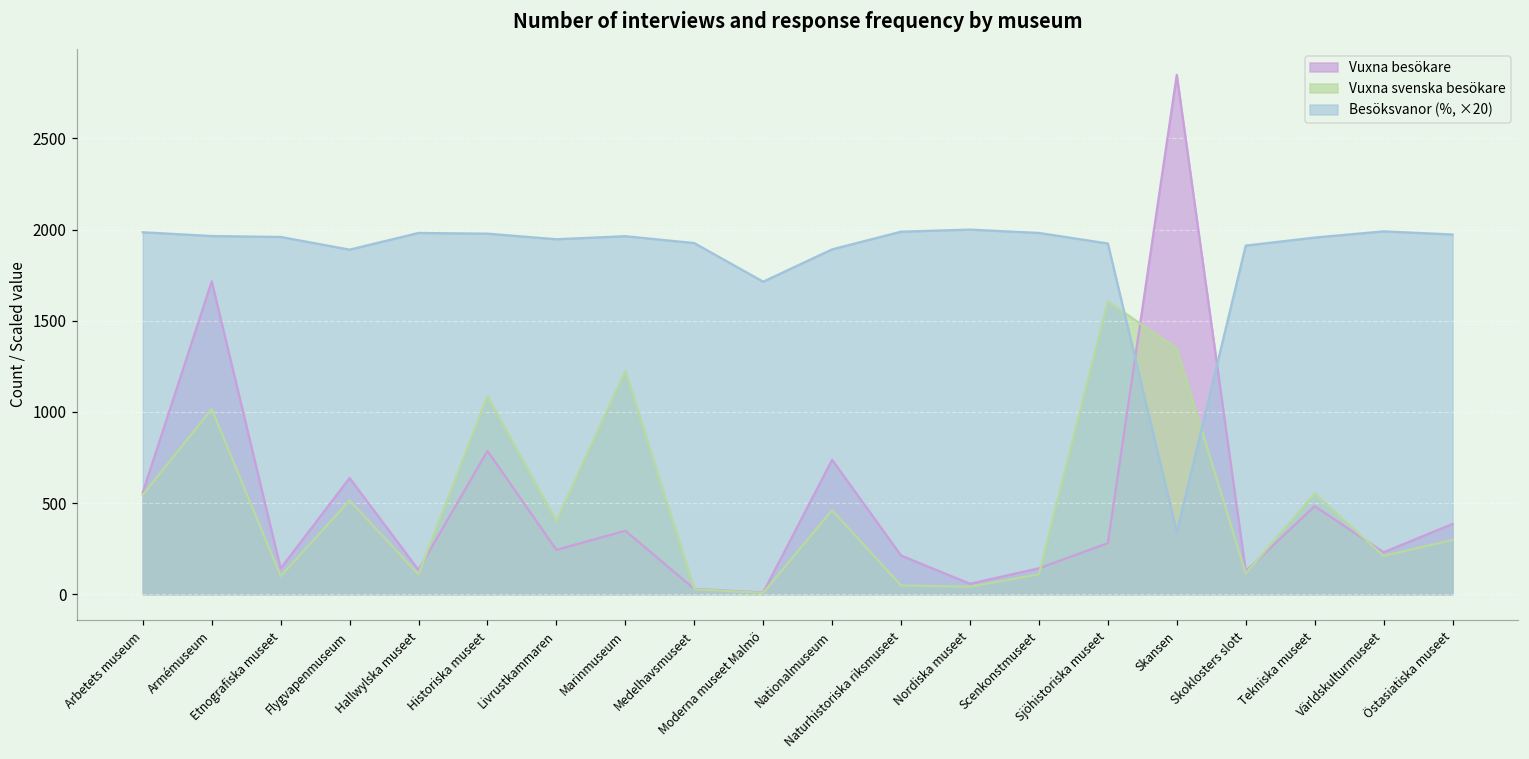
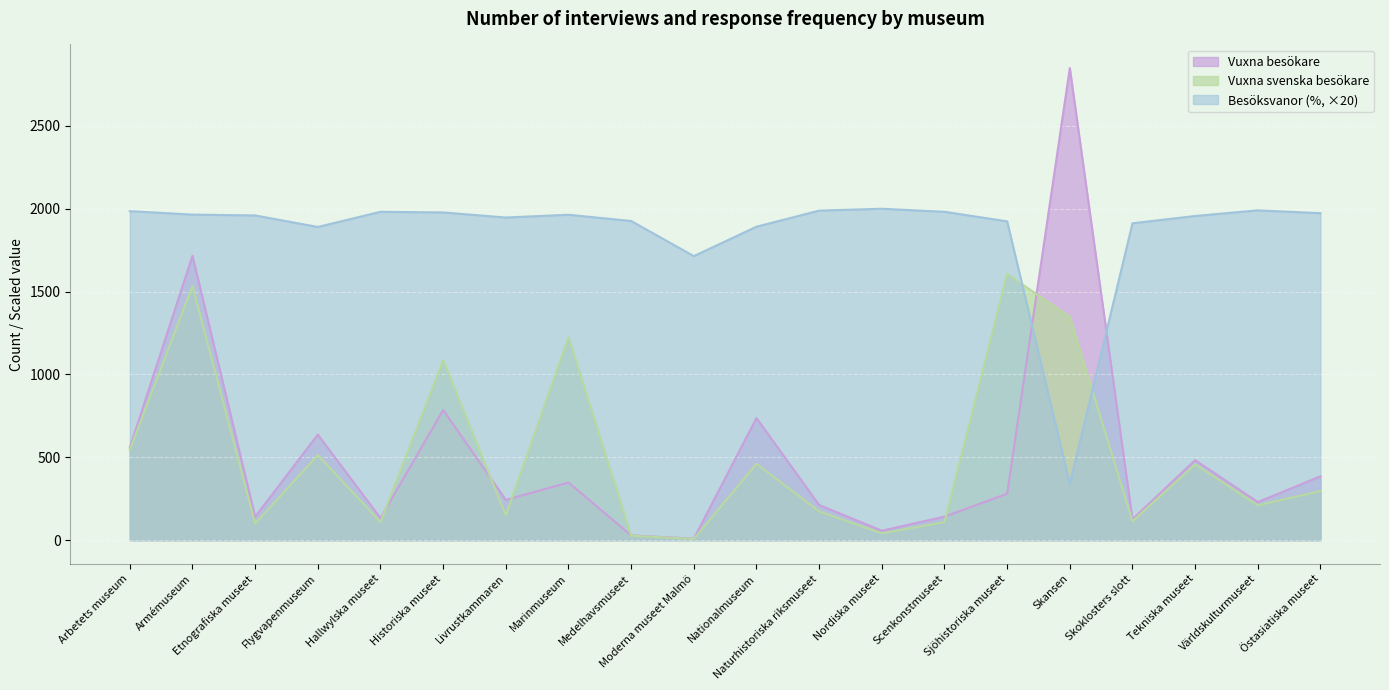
  {
    "Vuxna svenska besökare": {
-     "Armémuseum": 1020,
+     "Armémuseum": 1530,
      "Etnografiska museet": 100,
      "Flygvapenmuseum": 510,
      "Hallwylska museet": 110,
      "Historiska museet": 1090,
-     "Livrustkammaren": 400,
+     "Livrustkammaren": 150,
      "Marinmuseum": 1220,
      "Nationalmuseum": 460,
-     "Naturhistoriska riksmuseet": 50,
+     "Naturhistoriska riksmuseet": 170,
      "Nordiska museet": 40,
      "Scenkonstmuseet": 110,
      "Sjöhistoriska museet": 1610,
      "Skansen": 1350,
-     "Tekniska museet": 550,
+     "Tekniska museet": 460,
      "Världskulturmuseet": 210,
      "Östasiatiska museet": 300
    }
  }
